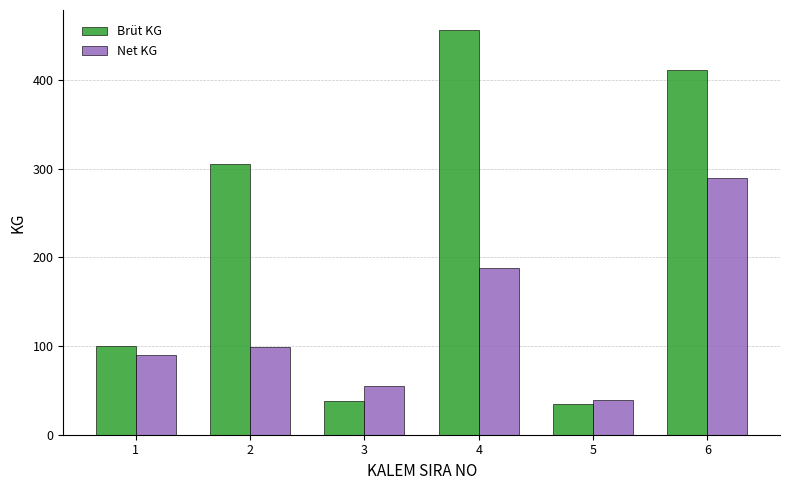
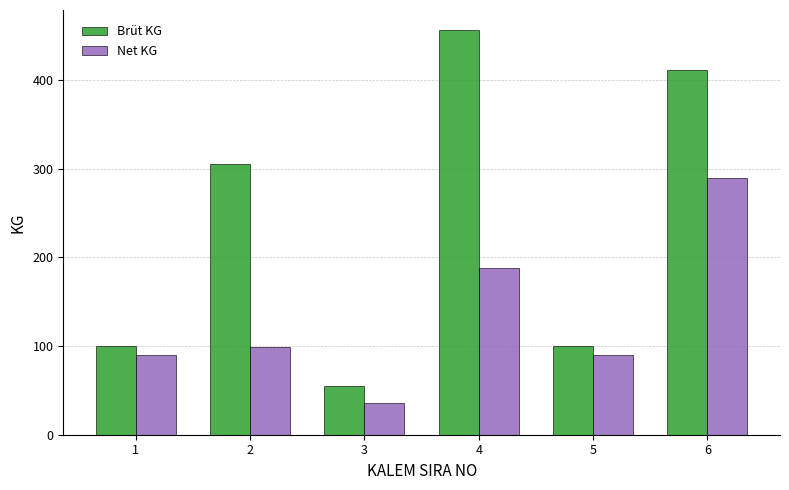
  {
    "Brüt KG": {
      "1": 100,
      "2": 310,
-     "3": 40,
+     "3": 60,
      "4": 460,
-     "5": 40,
+     "5": 100,
      "6": 410
    },
    "Net KG": {
      "1": 90,
      "2": 100,
-     "3": 60,
+     "3": 40,
      "4": 190,
-     "5": 40,
+     "5": 90,
      "6": 290
    }
  }
